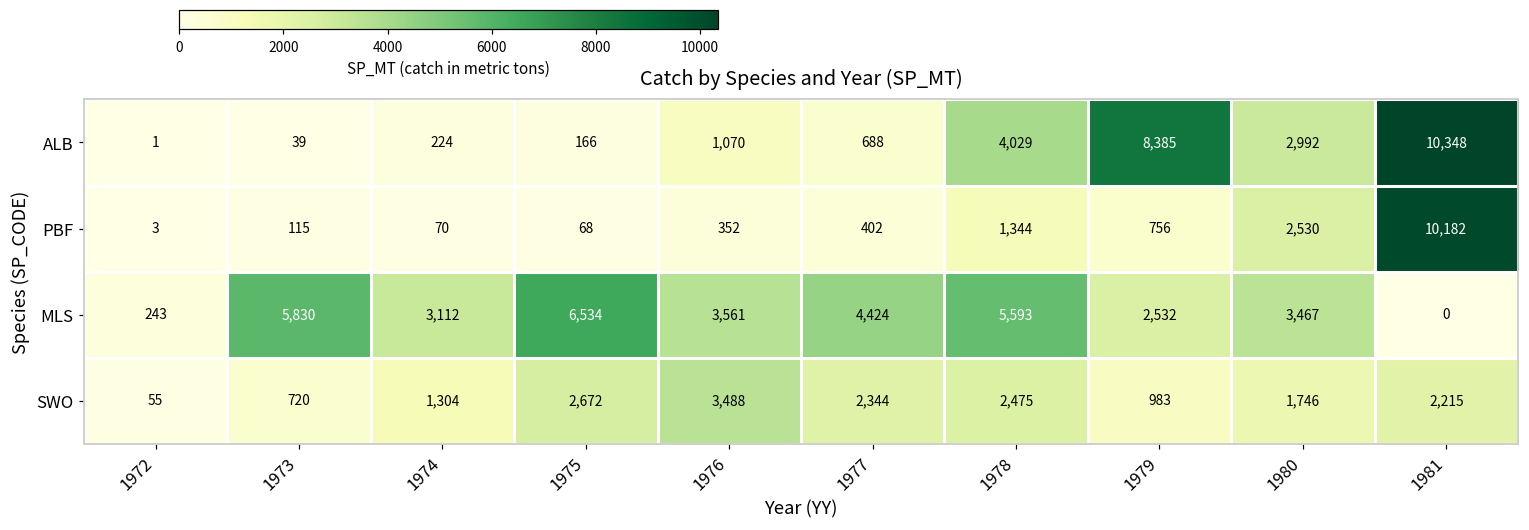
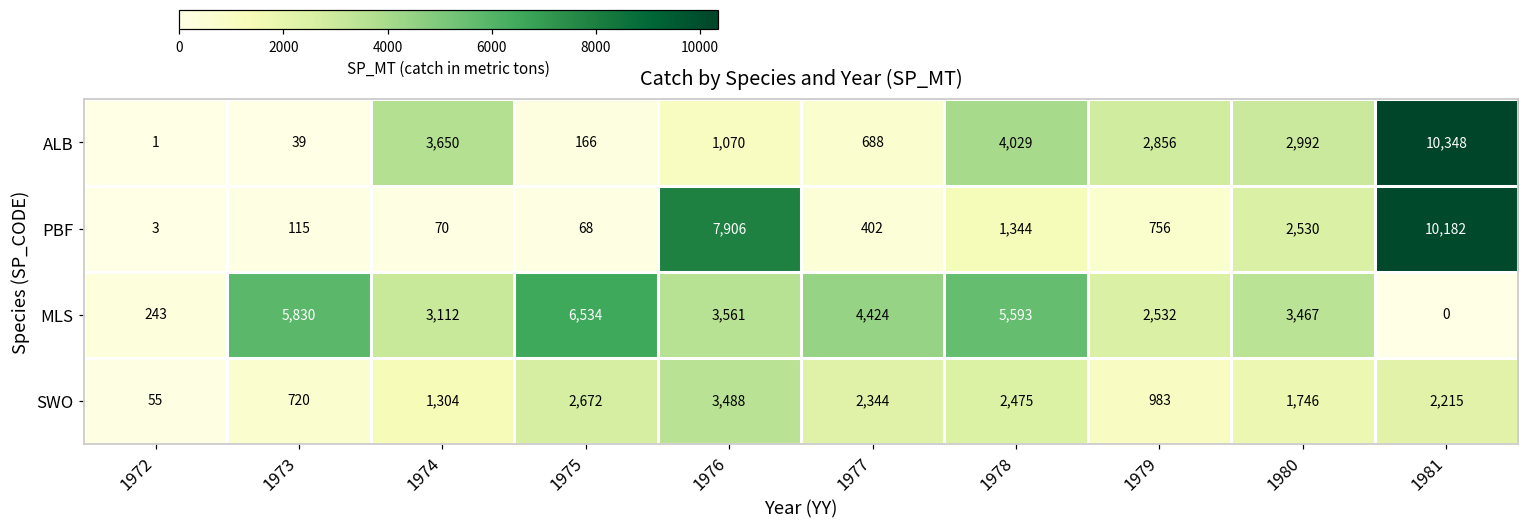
  {
    "ALB": {
      "1972": "1",
      "1973": "39",
-     "1974": "224",
+     "1974": "3,650",
      "1975": "166",
      "1976": "1,070",
      "1977": "688",
      "1978": "4,029",
-     "1979": "8,385",
+     "1979": "2,856",
      "1980": "2,992",
      "1981": "10,348"
    },
    "PBF": {
      "1972": "3",
      "1973": "115",
      "1974": "70",
      "1975": "68",
-     "1976": "352",
+     "1976": "7,906",
      "1977": "402",
      "1978": "1,344",
      "1979": "756",
      "1980": "2,530",
      "1981": "10,182"
    },
    "MLS": {
      "1972": "243",
      "1973": "5,830",
      "1974": "3,112",
      "1975": "6,534",
      "1976": "3,561",
      "1977": "4,424",
      "1978": "5,593",
      "1979": "2,532",
      "1980": "3,467",
      "1981": "0"
    },
    "SWO": {
      "1972": "55",
      "1973": "720",
      "1974": "1,304",
      "1975": "2,672",
      "1976": "3,488",
      "1977": "2,344",
      "1978": "2,475",
      "1979": "983",
      "1980": "1,746",
      "1981": "2,215"
    }
  }
